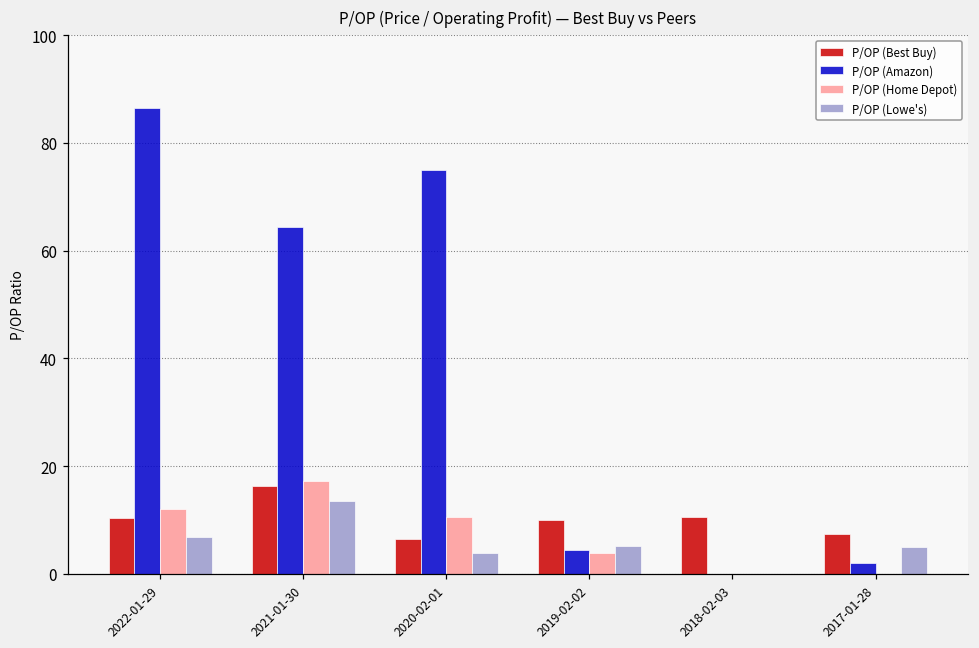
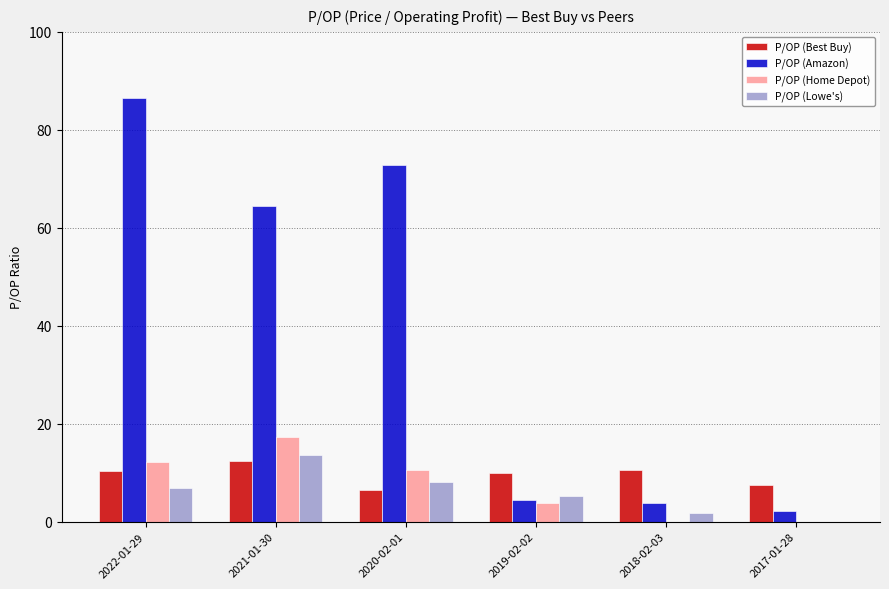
  {
    "P/OP (Best Buy)": {
      "2022-01-29": 10,
-     "2021-01-30": 16,
+     "2021-01-30": 12,
      "2020-02-01": 6,
      "2019-02-02": 10,
      "2018-02-03": 11,
      "2017-01-28": 7
    },
    "P/OP (Amazon)": {
      "2022-01-29": 87,
      "2021-01-30": 64,
-     "2020-02-01": 75,
+     "2020-02-01": 73,
      "2019-02-02": 4,
-     "2018-02-03": 0,
+     "2018-02-03": 4,
      "2017-01-28": 2
    },
    "P/OP (Home Depot)": {
      "2022-01-29": 12,
      "2021-01-30": 17,
      "2020-02-01": 10,
      "2019-02-02": 4,
      "2018-02-03": 0,
      "2017-01-28": 0
    },
    "P/OP (Lowe's)": {
      "2022-01-29": 7,
      "2021-01-30": 14,
-     "2020-02-01": 4,
+     "2020-02-01": 8,
      "2019-02-02": 5,
-     "2018-02-03": 0,
-     "2017-01-28": 5
+     "2018-02-03": 2,
+     "2017-01-28": 0
    }
  }
